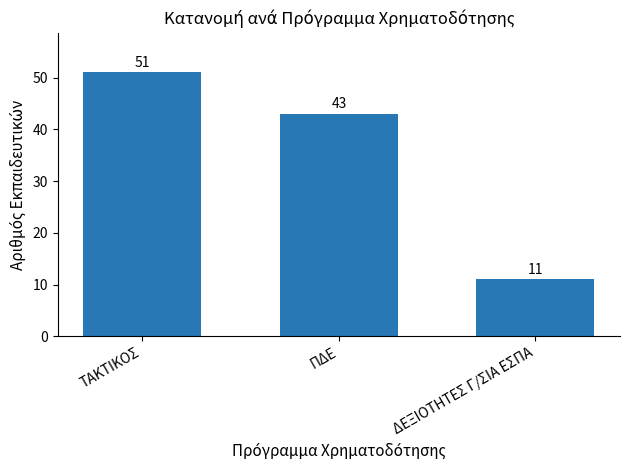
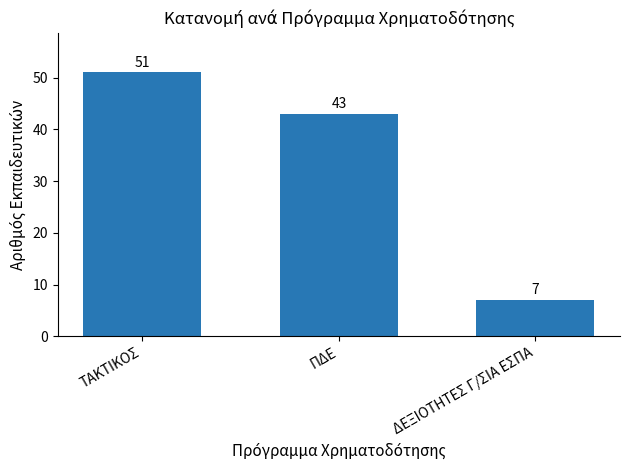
  {
    "ΤΑΚΤΙΚΟΣ": 51,
    "ΠΔΕ": 43,
-   "ΔΕΞΙΟΤΗΤΕΣ Γ/ΣΙΑ ΕΣΠΑ": 11
+   "ΔΕΞΙΟΤΗΤΕΣ Γ/ΣΙΑ ΕΣΠΑ": 7
  }
